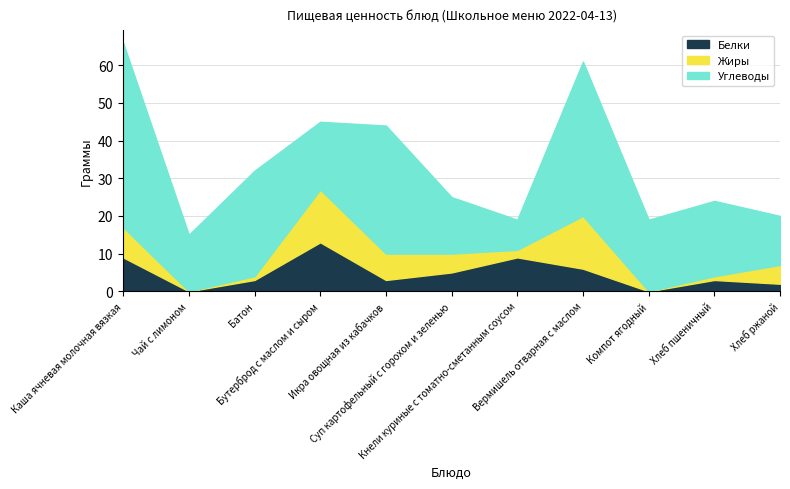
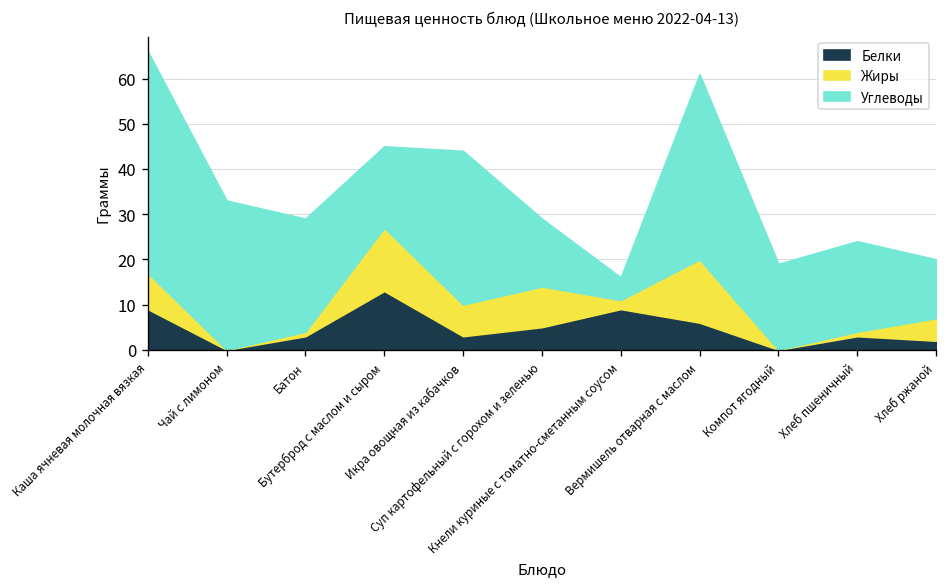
  {
    "Жиры": {
-     "Суп картофельный с горохом и зеленью": 5
+     "Суп картофельный с горохом и зеленью": 9
    },
    "Углеводы": {
      "Каша ячневая молочная вязкая": 49,
-     "Чай с лимоном": 15,
-     "Батон": 28,
+     "Чай с лимоном": 33,
+     "Батон": 25,
      "Бутерброд с маслом и сыром": 18,
      "Икра овощная из кабачков": 34,
      "Суп картофельный с горохом и зеленью": 15,
-     "Кнели куриные с томатно-сметанным соусом": 8,
+     "Кнели куриные с томатно-сметанным соусом": 5,
      "Вермишель отварная с маслом": 41,
      "Компот ягодный": 19,
      "Хлеб пшеничный": 20,
      "Хлеб ржаной": 13
    }
  }
